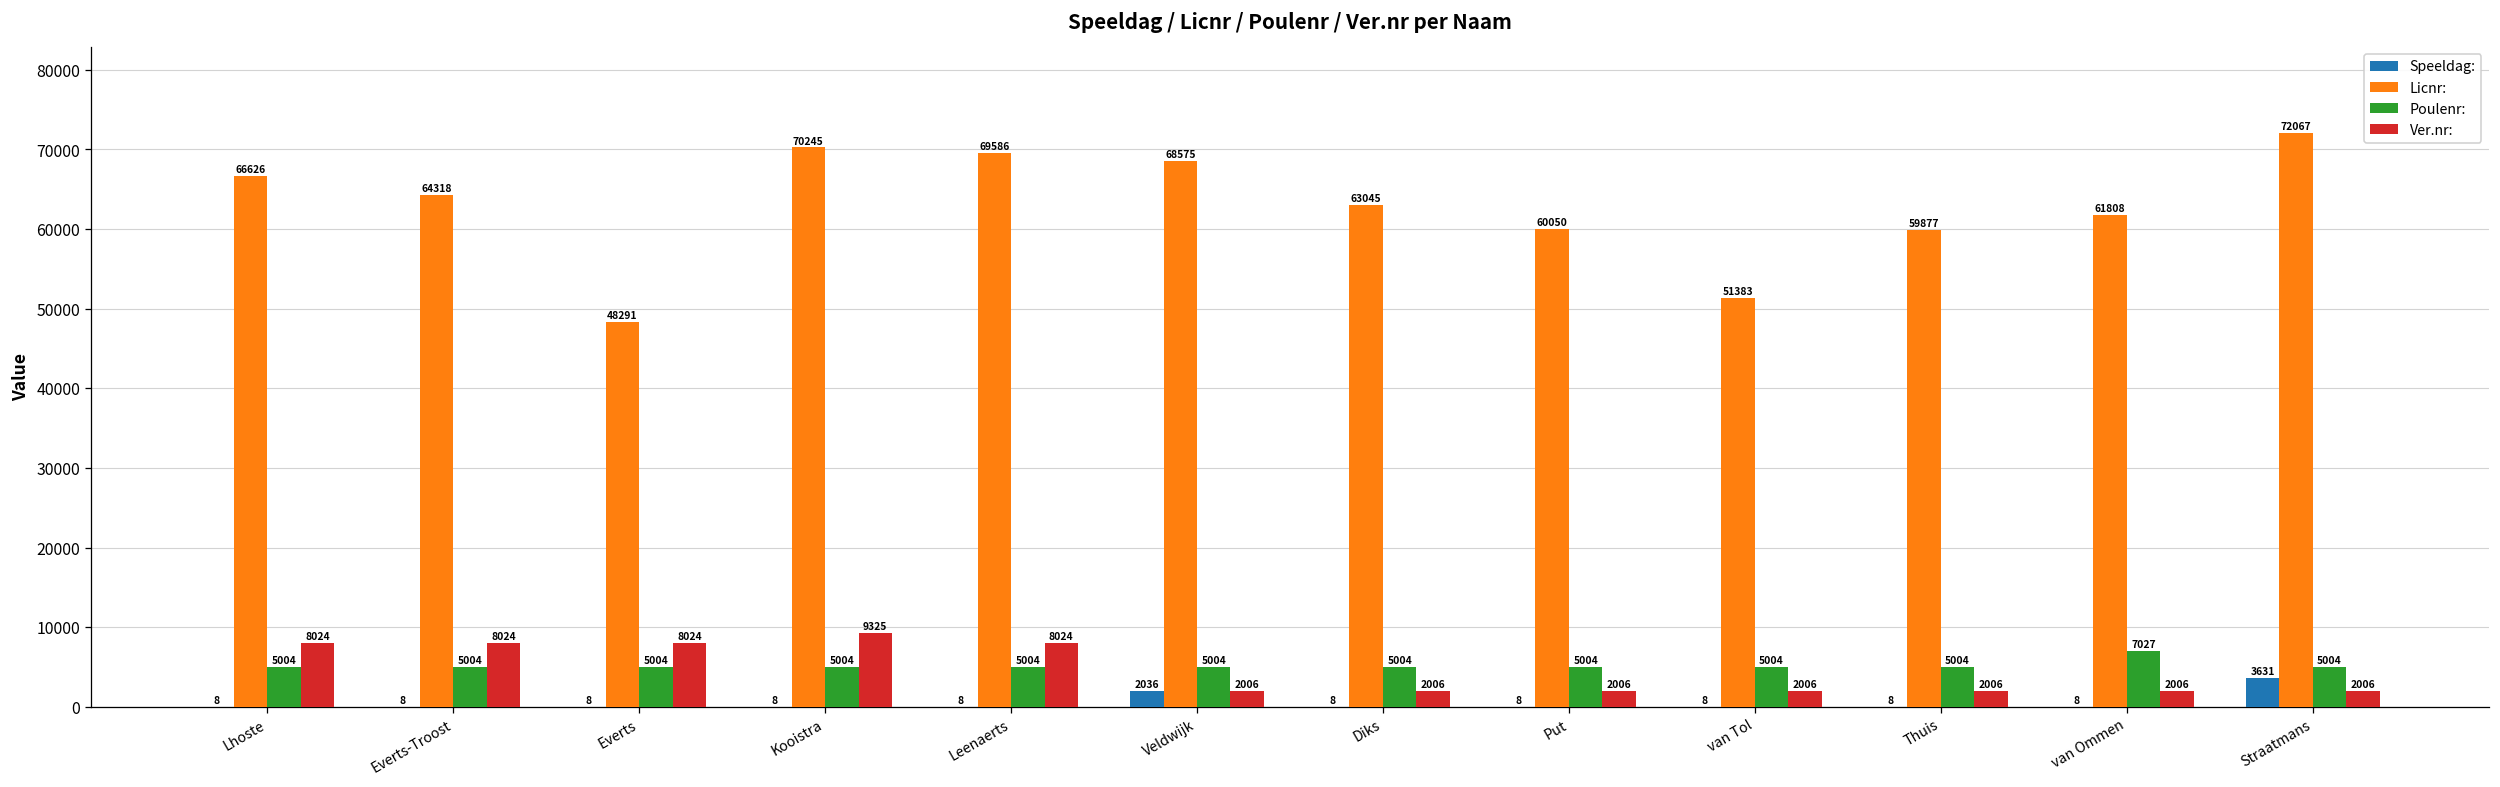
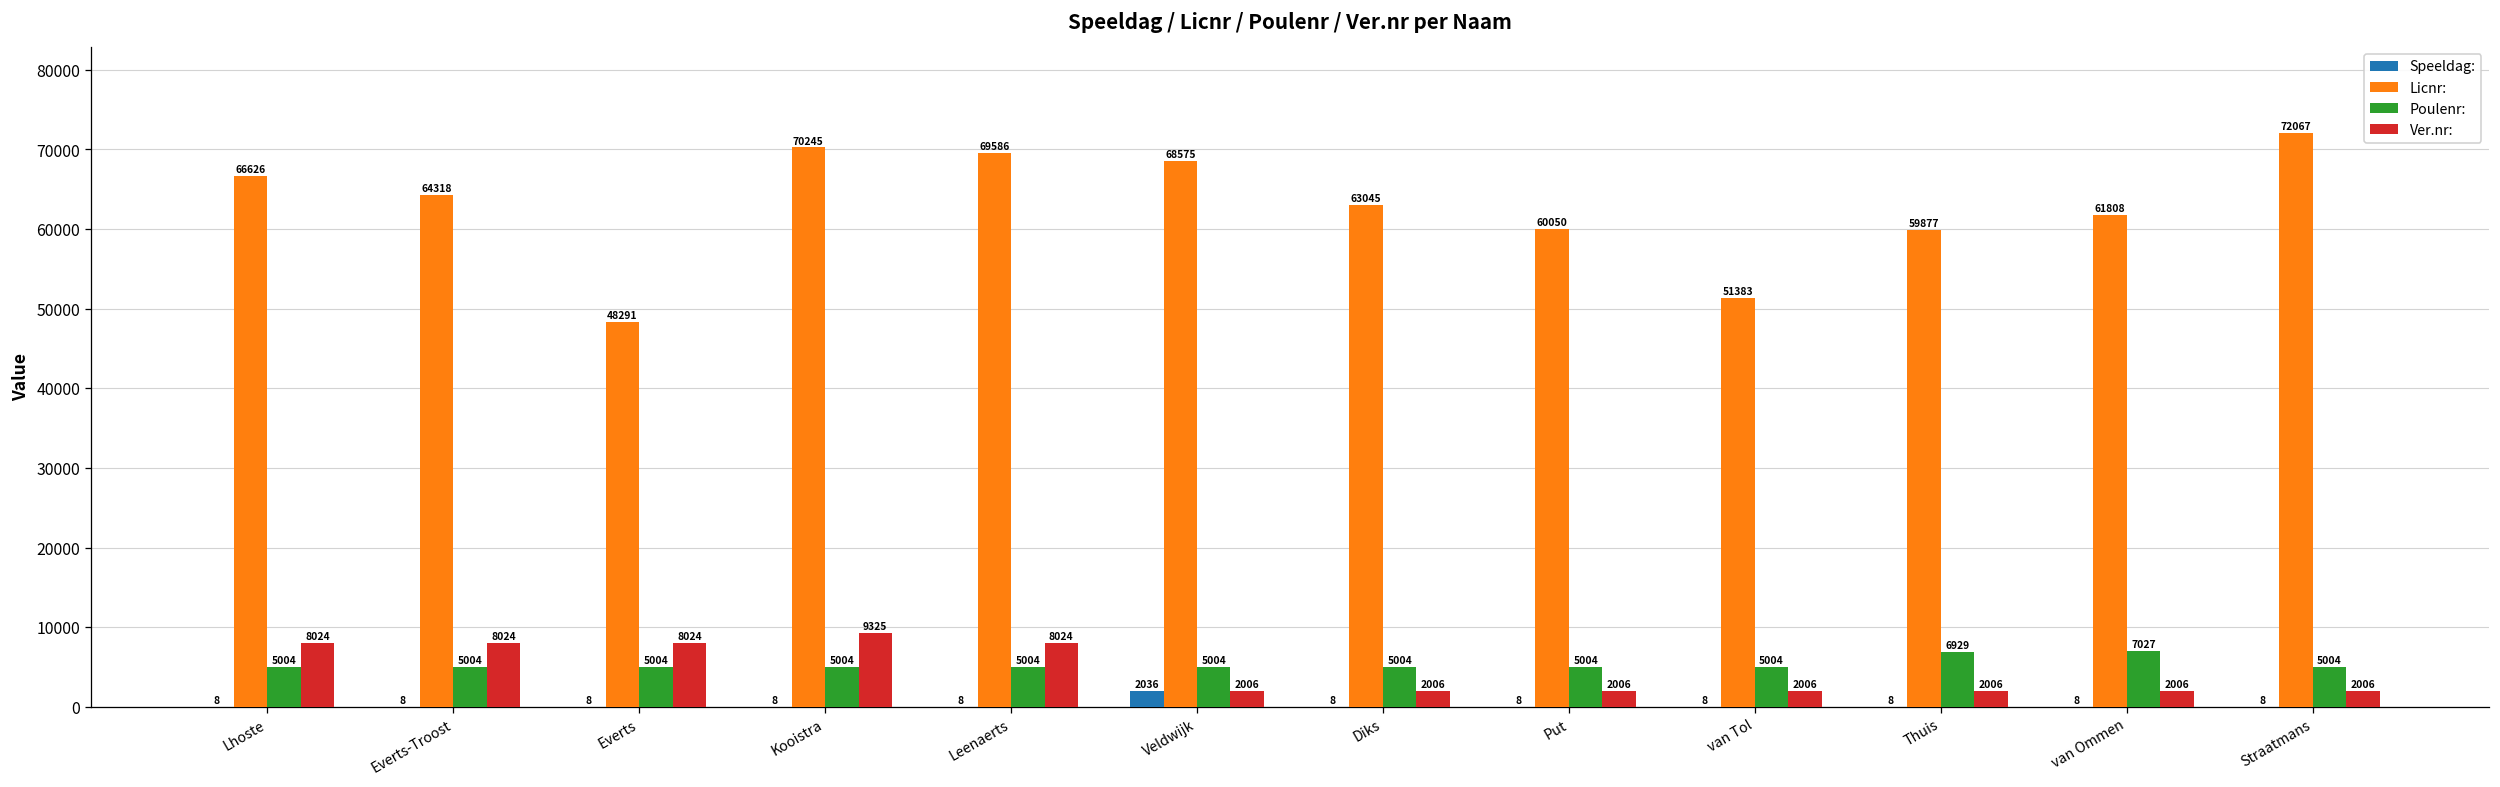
  {
    "Speeldag:": {
      "Lhoste": 8,
      "Everts-Troost": 8,
      "Everts": 8,
      "Kooistra": 8,
      "Leenaerts": 8,
      "Veldwijk": 2036,
      "Diks": 8,
      "Put": 8,
      "van Tol": 8,
      "Thuis": 8,
      "van Ommen": 8,
-     "Straatmans": 3631
+     "Straatmans": 8
    },
    "Licnr:": {
      "Lhoste": 66626,
      "Everts-Troost": 64318,
      "Everts": 48291,
      "Kooistra": 70245,
      "Leenaerts": 69586,
      "Veldwijk": 68575,
      "Diks": 63045,
      "Put": 60050,
      "van Tol": 51383,
      "Thuis": 59877,
      "van Ommen": 61808,
      "Straatmans": 72067
    },
    "Poulenr:": {
      "Lhoste": 5004,
      "Everts-Troost": 5004,
      "Everts": 5004,
      "Kooistra": 5004,
      "Leenaerts": 5004,
      "Veldwijk": 5004,
      "Diks": 5004,
      "Put": 5004,
      "van Tol": 5004,
-     "Thuis": 5004,
+     "Thuis": 6929,
      "van Ommen": 7027,
      "Straatmans": 5004
    },
    "Ver.nr:": {
      "Lhoste": 8024,
      "Everts-Troost": 8024,
      "Everts": 8024,
      "Kooistra": 9325,
      "Leenaerts": 8024,
      "Veldwijk": 2006,
      "Diks": 2006,
      "Put": 2006,
      "van Tol": 2006,
      "Thuis": 2006,
      "van Ommen": 2006,
      "Straatmans": 2006
    }
  }
